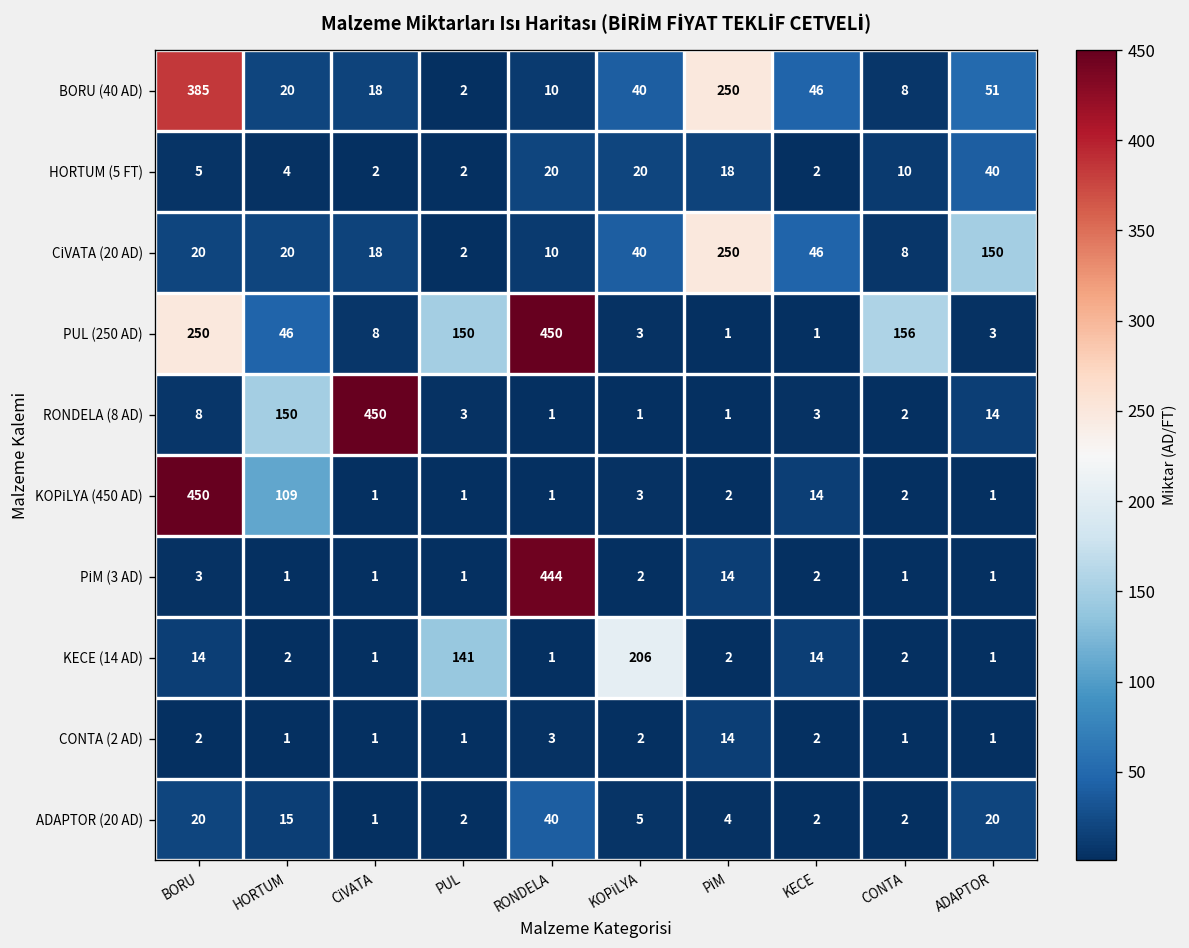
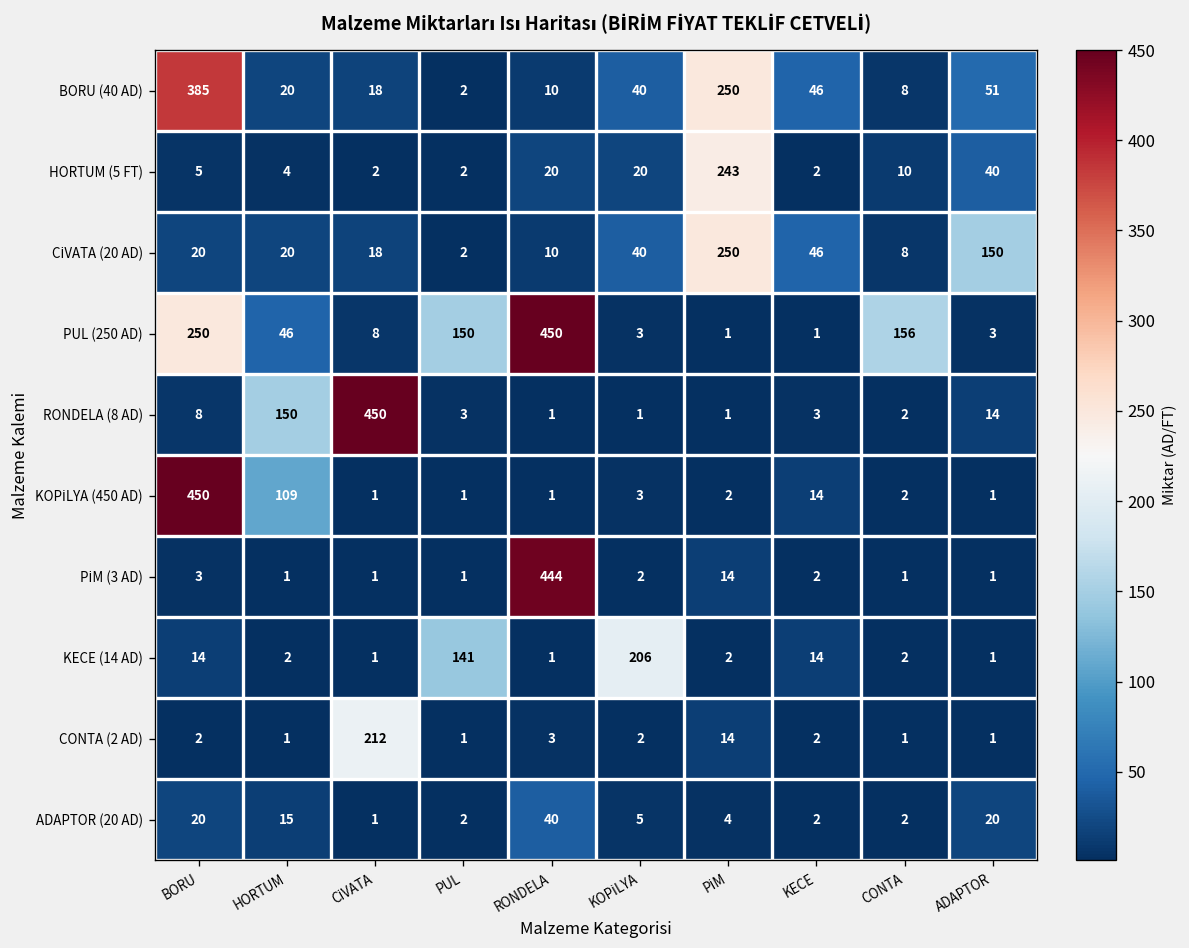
  {
    "BORU (40 AD)": {
      "BORU": 385,
      "HORTUM": 20,
      "CİVATA": 18,
      "PUL": 2,
      "RONDELA": 10,
      "KOPİLYA": 40,
      "PİM": 250,
      "KECE": 46,
      "CONTA": 8,
      "ADAPTOR": 51
    },
    "HORTUM (5 FT)": {
      "BORU": 5,
      "HORTUM": 4,
      "CİVATA": 2,
      "PUL": 2,
      "RONDELA": 20,
      "KOPİLYA": 20,
-     "PİM": 18,
+     "PİM": 243,
      "KECE": 2,
      "CONTA": 10,
      "ADAPTOR": 40
    },
    "CİVATA (20 AD)": {
      "BORU": 20,
      "HORTUM": 20,
      "CİVATA": 18,
      "PUL": 2,
      "RONDELA": 10,
      "KOPİLYA": 40,
      "PİM": 250,
      "KECE": 46,
      "CONTA": 8,
      "ADAPTOR": 150
    },
    "PUL (250 AD)": {
      "BORU": 250,
      "HORTUM": 46,
      "CİVATA": 8,
      "PUL": 150,
      "RONDELA": 450,
      "KOPİLYA": 3,
      "PİM": 1,
      "KECE": 1,
      "CONTA": 156,
      "ADAPTOR": 3
    },
    "RONDELA (8 AD)": {
      "BORU": 8,
      "HORTUM": 150,
      "CİVATA": 450,
      "PUL": 3,
      "RONDELA": 1,
      "KOPİLYA": 1,
      "PİM": 1,
      "KECE": 3,
      "CONTA": 2,
      "ADAPTOR": 14
    },
    "KOPİLYA (450 AD)": {
      "BORU": 450,
      "HORTUM": 109,
      "CİVATA": 1,
      "PUL": 1,
      "RONDELA": 1,
      "KOPİLYA": 3,
      "PİM": 2,
      "KECE": 14,
      "CONTA": 2,
      "ADAPTOR": 1
    },
    "PİM (3 AD)": {
      "BORU": 3,
      "HORTUM": 1,
      "CİVATA": 1,
      "PUL": 1,
      "RONDELA": 444,
      "KOPİLYA": 2,
      "PİM": 14,
      "KECE": 2,
      "CONTA": 1,
      "ADAPTOR": 1
    },
    "KECE (14 AD)": {
      "BORU": 14,
      "HORTUM": 2,
      "CİVATA": 1,
      "PUL": 141,
      "RONDELA": 1,
      "KOPİLYA": 206,
      "PİM": 2,
      "KECE": 14,
      "CONTA": 2,
      "ADAPTOR": 1
    },
    "CONTA (2 AD)": {
      "BORU": 2,
      "HORTUM": 1,
-     "CİVATA": 1,
+     "CİVATA": 212,
      "PUL": 1,
      "RONDELA": 3,
      "KOPİLYA": 2,
      "PİM": 14,
      "KECE": 2,
      "CONTA": 1,
      "ADAPTOR": 1
    },
    "ADAPTOR (20 AD)": {
      "BORU": 20,
      "HORTUM": 15,
      "CİVATA": 1,
      "PUL": 2,
      "RONDELA": 40,
      "KOPİLYA": 5,
      "PİM": 4,
      "KECE": 2,
      "CONTA": 2,
      "ADAPTOR": 20
    }
  }
